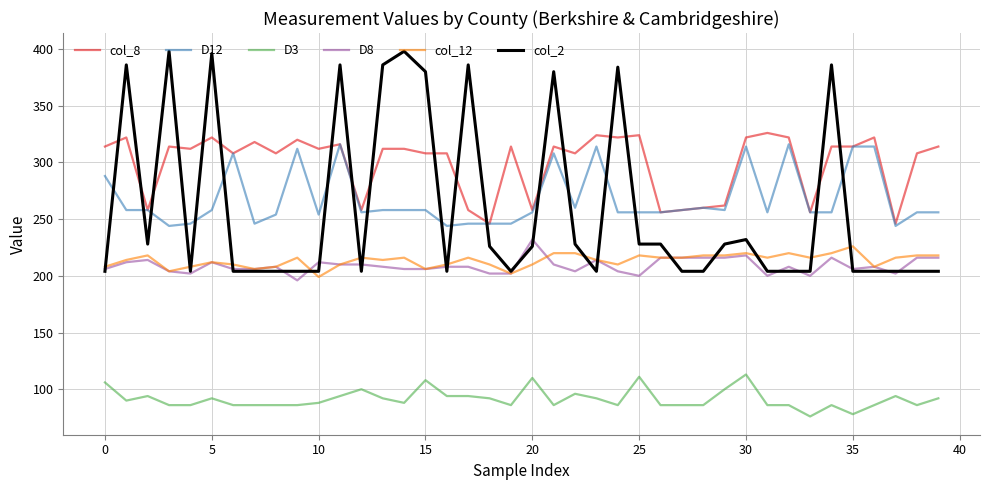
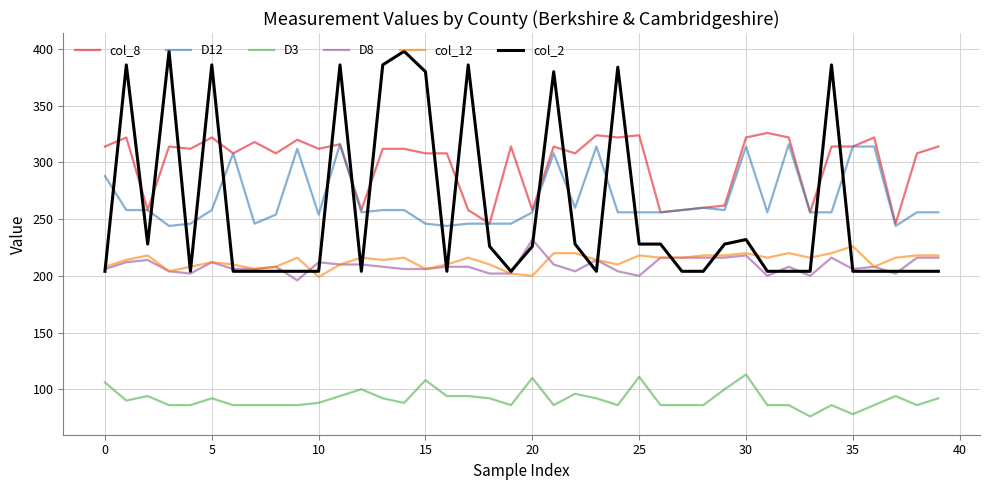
  {
    "col_8": {
      "0": 314,
      "5": 322,
      "10": 312,
      "15": 308,
      "25": 324,
      "30": 322
    },
    "D12": {
      "0": 288,
      "5": 258,
      "10": 254,
-     "15": 258,
+     "15": 246,
      "25": 256,
      "30": 314
    },
    "D3": {
      "0": 106,
      "5": 92,
      "10": 88,
      "15": 108,
      "20": 110,
      "25": 111,
      "30": 113,
      "35": 78
    },
    "D8": {
      "10": 212,
      "20": 232,
      "25": 200
    },
    "col_12": {
      "10": 199,
-     "20": 210,
+     "20": 200,
      "25": 218,
      "35": 226
    },
    "col_2": {
-     "5": 396,
+     "5": 386,
      "10": 204,
      "15": 380,
      "20": 226,
      "25": 228,
      "30": 232
    }
  }
